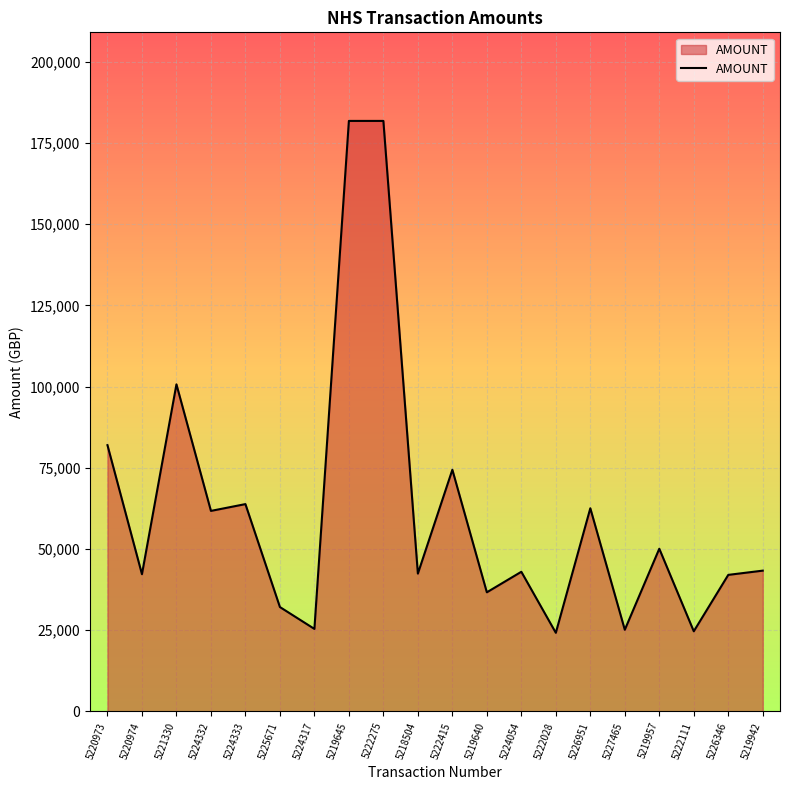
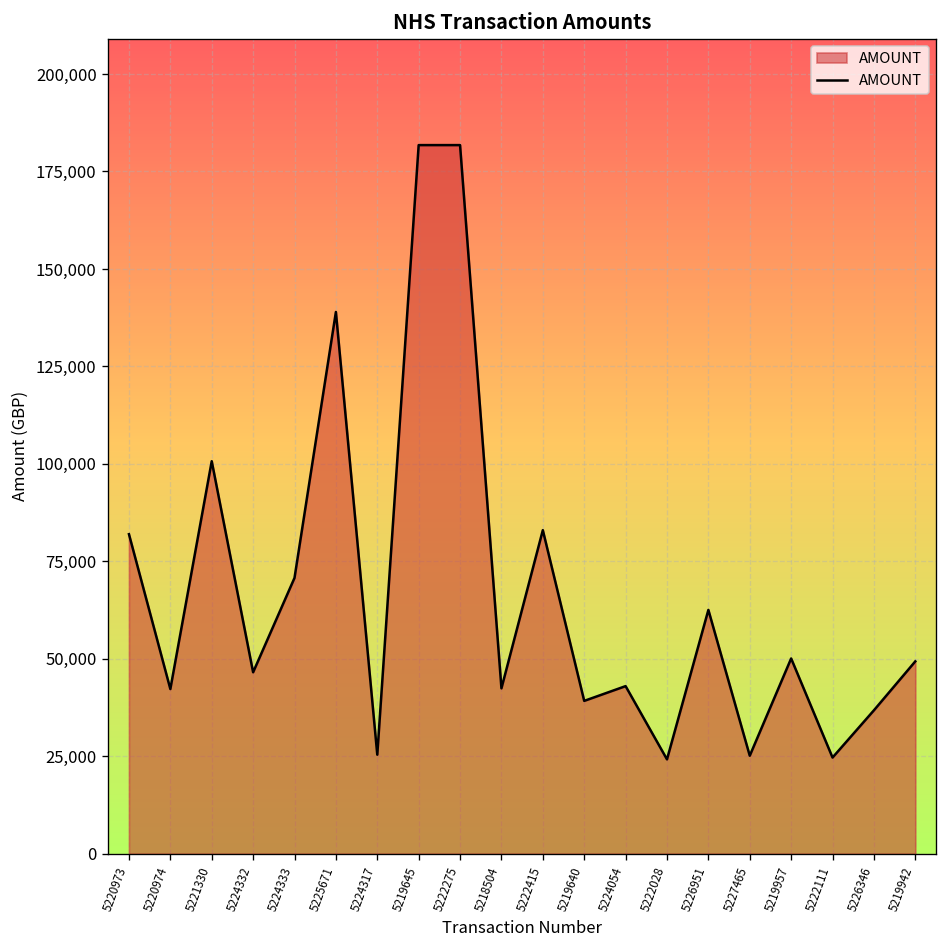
  {
    "5220973": "82,000",
    "5220974": "42,000",
    "5221330": "101,000",
-   "5224332": "62,000",
-   "5224333": "64,000",
-   "5225671": "32,000",
+   "5224332": "47,000",
+   "5224333": "71,000",
+   "5225671": "139,000",
    "5224317": "25,000",
    "5219645": "182,000",
    "5222275": "182,000",
    "5218504": "42,000",
-   "5222415": "74,000",
-   "5219640": "37,000",
+   "5222415": "83,000",
+   "5219640": "39,000",
    "5224054": "43,000",
    "5222028": "24,000",
    "5226951": "63,000",
    "5227465": "25,000",
    "5219957": "50,000",
    "5222111": "25,000",
-   "5226346": "42,000",
-   "5219942": "43,000"
+   "5226346": "37,000",
+   "5219942": "49,000"
  }
